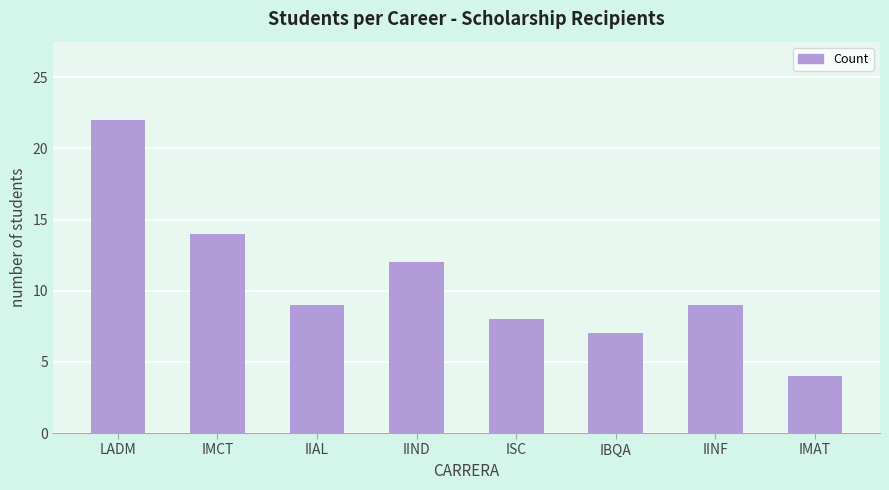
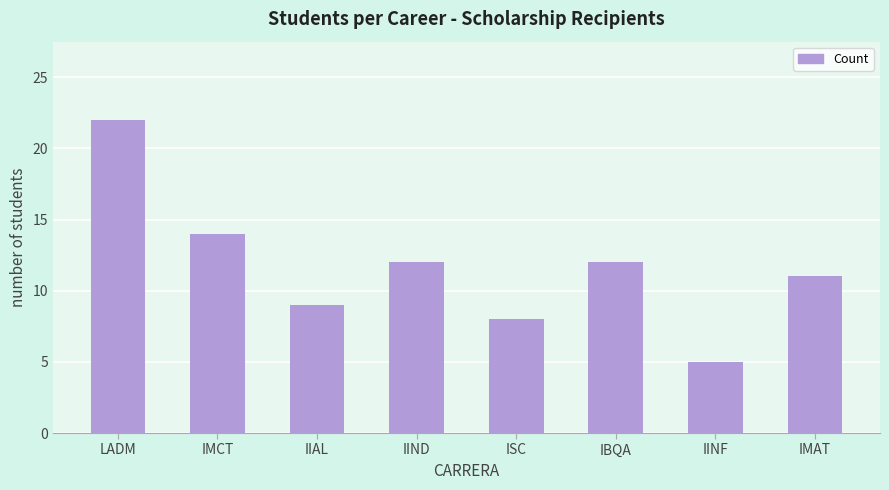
  {
    "LADM": 22,
    "IMCT": 14,
    "IIAL": 9,
    "IIND": 12,
    "ISC": 8,
-   "IBQA": 7,
-   "IINF": 9,
-   "IMAT": 4
+   "IBQA": 12,
+   "IINF": 5,
+   "IMAT": 11
  }
